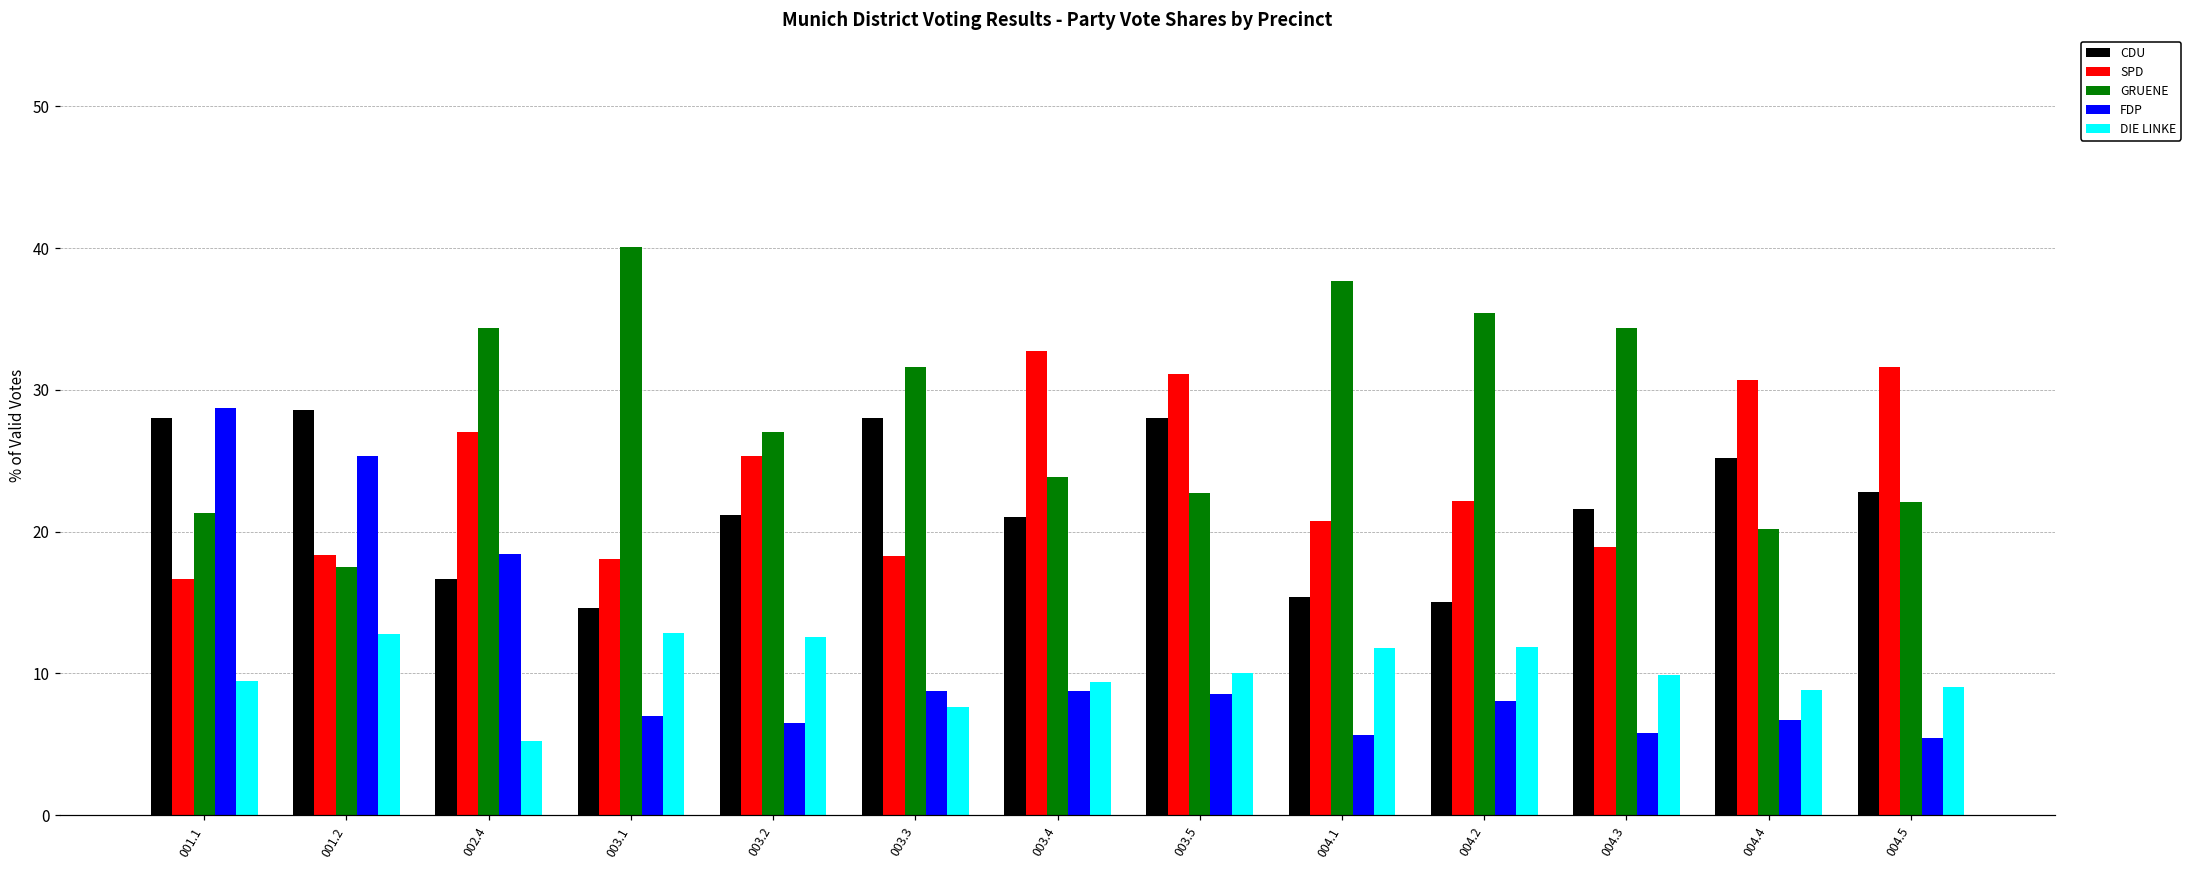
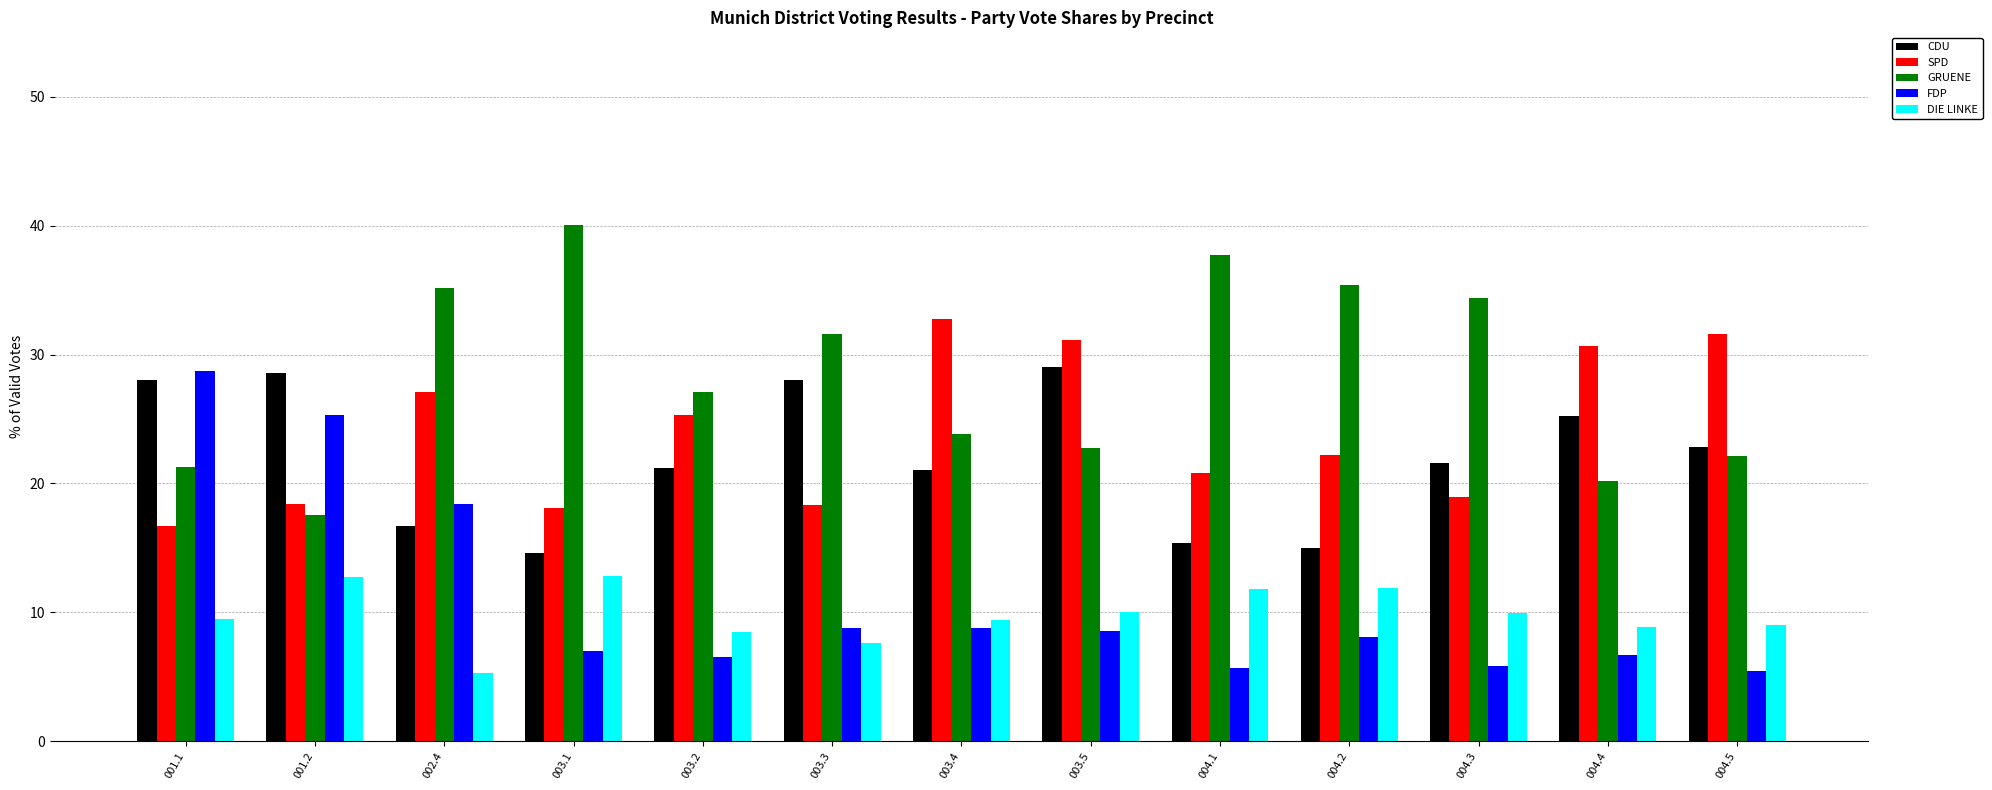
  {
    "CDU": {
      "001.1": 28.0,
      "001.2": 28.6,
      "002.4": 16.7,
      "003.1": 14.6,
      "003.2": 21.2,
      "003.3": 28.0,
      "003.4": 21.0,
-     "003.5": 28.0,
+     "003.5": 29.0,
      "004.1": 15.4,
      "004.2": 15.0,
      "004.3": 21.6,
      "004.4": 25.2,
      "004.5": 22.8
    },
    "SPD": {
      "001.1": 16.7,
      "001.2": 18.4,
      "002.4": 27.1,
      "003.1": 18.1,
      "003.2": 25.3,
      "003.3": 18.3,
      "003.4": 32.8,
      "003.5": 31.1,
      "004.1": 20.8,
      "004.2": 22.2,
      "004.3": 19.0,
      "004.4": 30.7,
      "004.5": 31.6
    },
    "GRUENE": {
      "001.1": 21.3,
      "001.2": 17.5,
-     "002.4": 34.4,
+     "002.4": 35.2,
      "003.1": 40.1,
      "003.2": 27.1,
      "003.3": 31.6,
      "003.4": 23.8,
      "003.5": 22.7,
      "004.1": 37.7,
      "004.2": 35.4,
      "004.3": 34.4,
      "004.4": 20.2,
      "004.5": 22.1
    },
    "FDP": {
      "001.1": 28.7,
      "001.2": 25.3,
      "002.4": 18.4,
      "003.1": 7.0,
      "003.2": 6.5,
      "003.3": 8.8,
      "003.4": 8.8,
      "003.5": 8.5,
      "004.1": 5.6,
      "004.2": 8.1,
      "004.3": 5.8,
      "004.4": 6.7,
      "004.5": 5.5
    },
    "DIE LINKE": {
      "001.1": 9.5,
      "001.2": 12.8,
      "002.4": 5.3,
      "003.1": 12.8,
-     "003.2": 12.6,
+     "003.2": 8.5,
      "003.3": 7.6,
      "003.4": 9.4,
      "003.5": 10.0,
      "004.1": 11.8,
      "004.2": 11.9,
      "004.3": 9.9,
      "004.4": 8.8,
      "004.5": 9.0
    }
  }
